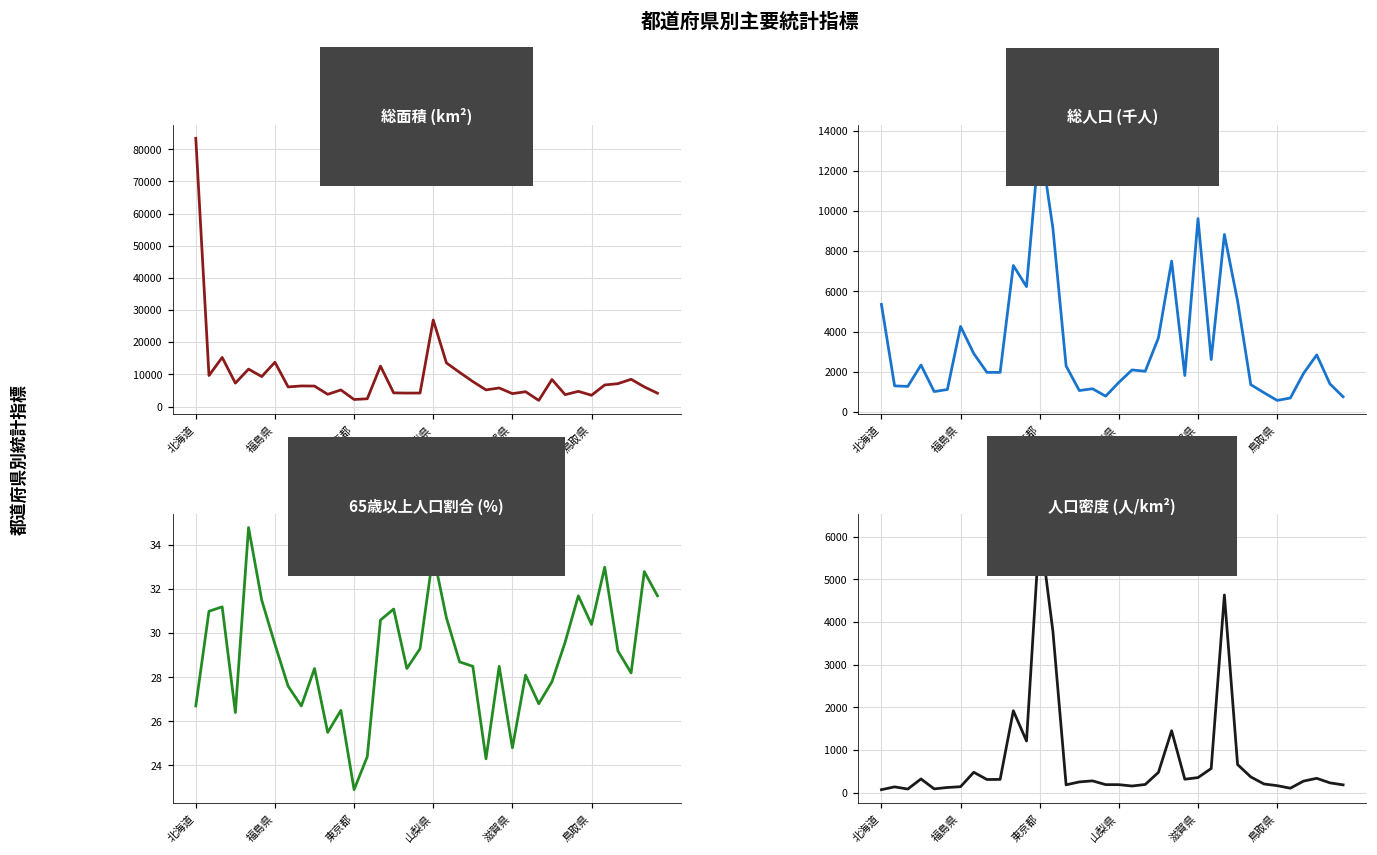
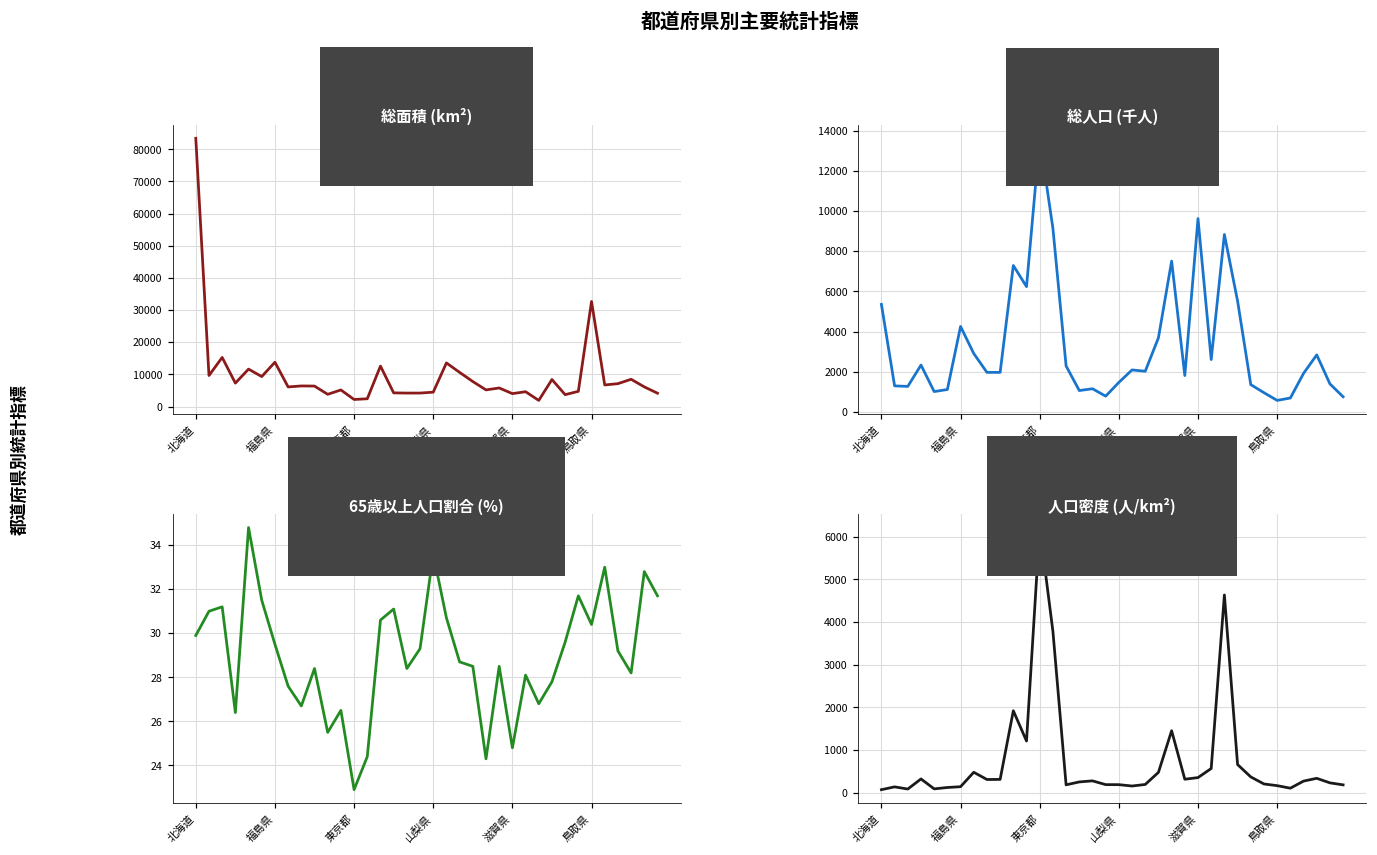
  {
    "総面積 (km²)": {
      "北海道": 83000,
      "福島県": 14000,
      "東京都": 2000,
-     "山梨県": 27000,
+     "山梨県": 4000,
      "滋賀県": 4000,
-     "鳥取県": 4000
+     "鳥取県": 33000
    },
    "総人口 (千人)": {
      "北海道": 5400,
      "福島県": 4300,
      "東京都": 13600,
      "山梨県": 1500,
      "滋賀県": 9600,
      "鳥取県": 600
    },
    "65歳以上人口割合 (%)": {
-     "北海道": 26.7,
+     "北海道": 29.9,
      "福島県": 29.5,
      "東京都": 22.9,
      "山梨県": 33.6,
      "滋賀県": 24.8,
      "鳥取県": 30.4
    },
    "人口密度 (人/km²)": {
      "北海道": 100,
      "福島県": 100,
      "東京都": 6200,
      "山梨県": 200,
      "滋賀県": 400,
      "鳥取県": 200
    }
  }
